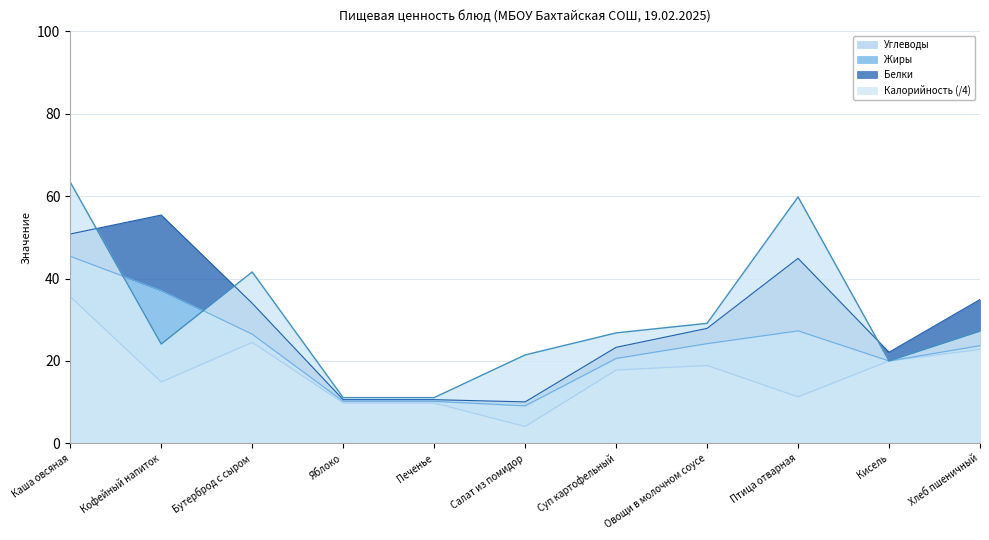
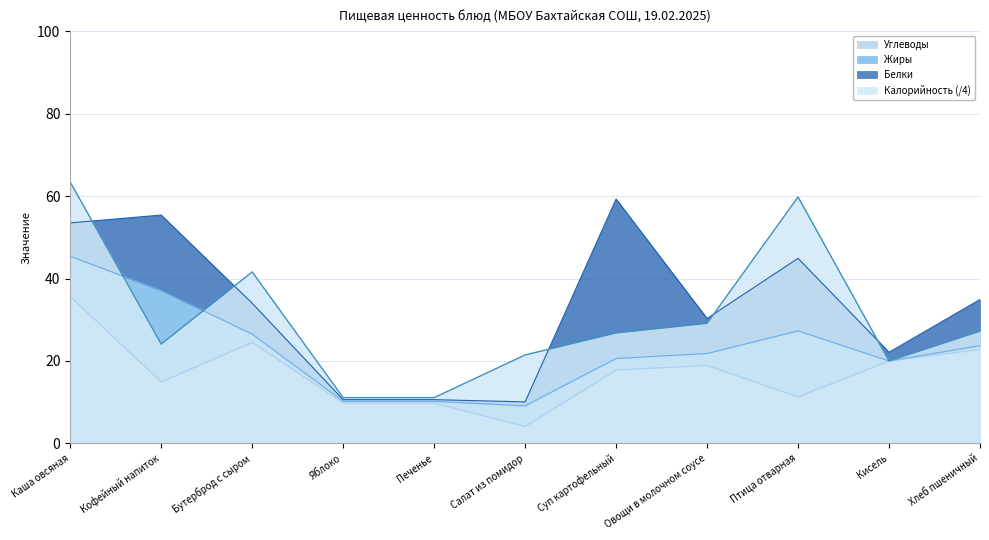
  {
    "Жиры": {
      "Каша овсяная": 10,
      "Кофейный напиток": 22,
      "Бутерброд с сыром": 2,
      "Салат из помидор": 5,
      "Суп картофельный": 3,
-     "Овощи в молочном соусе": 5,
+     "Овощи в молочном соусе": 3,
      "Птица отварная": 16,
      "Хлеб пшеничный": 1
    },
    "Белки": {
-     "Каша овсяная": 5,
+     "Каша овсяная": 8,
      "Кофейный напиток": 18,
      "Бутерброд с сыром": 8,
      "Салат из помидор": 1,
-     "Суп картофельный": 3,
-     "Овощи в молочном соусе": 4,
+     "Суп картофельный": 39,
+     "Овощи в молочном соусе": 9,
      "Птица отварная": 18,
      "Кисель": 2,
      "Хлеб пшеничный": 11
    }
  }
